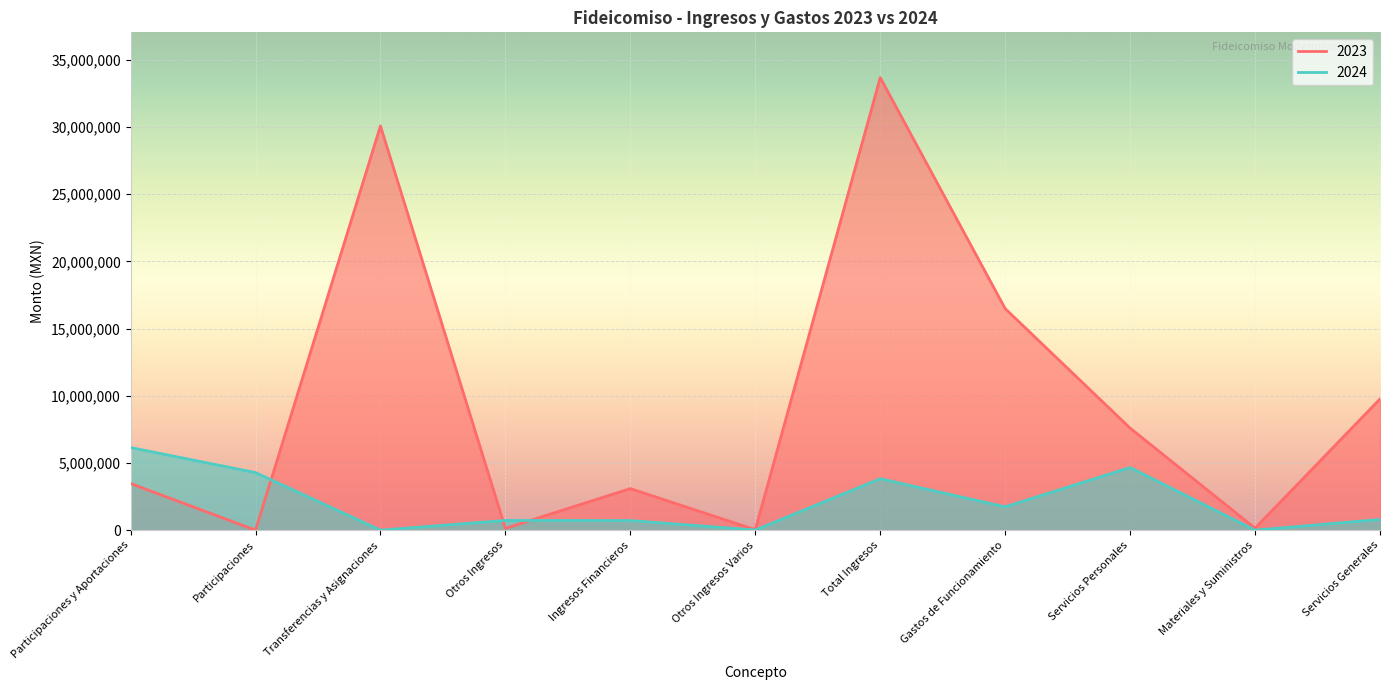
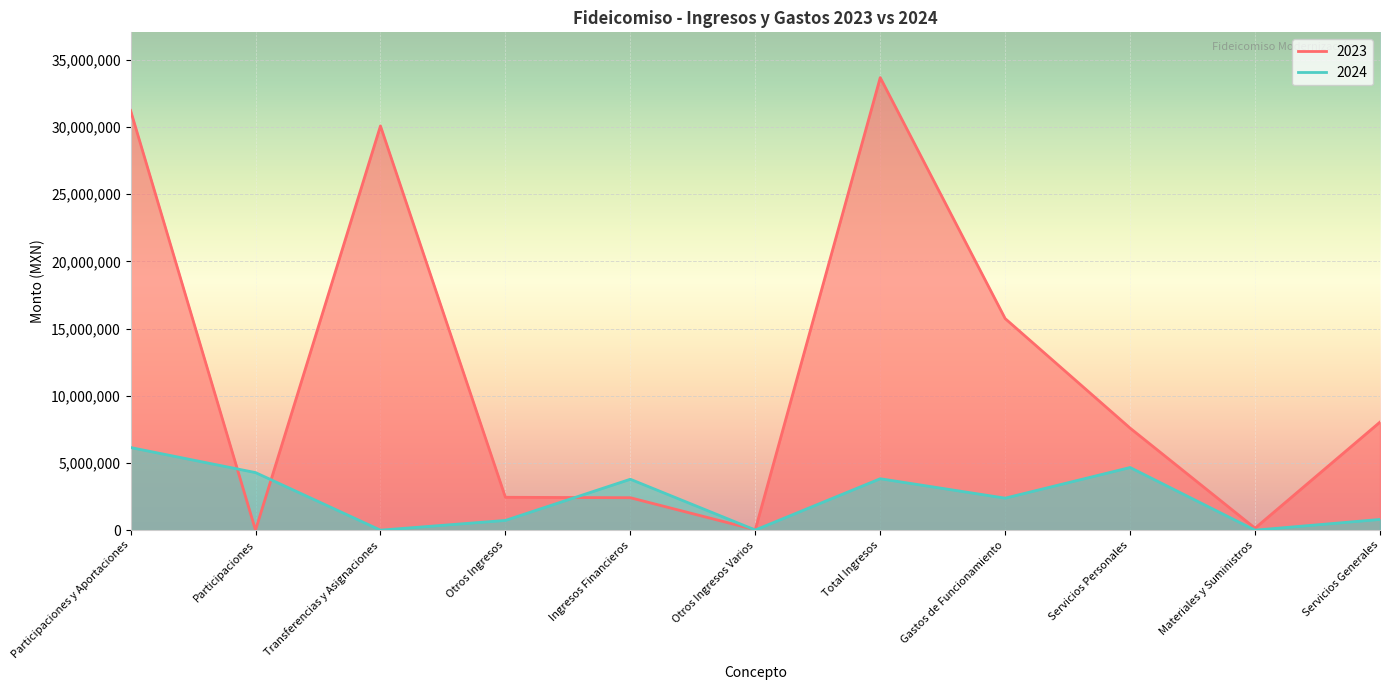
  {
    "2023": {
-     "Participaciones y Aportaciones": "3,500,000",
+     "Participaciones y Aportaciones": "31,200,000",
      "Participaciones": "0",
      "Transferencias y Asignaciones": "30,100,000",
-     "Otros Ingresos": "100,000",
-     "Ingresos Financieros": "3,100,000",
+     "Otros Ingresos": "2,400,000",
+     "Ingresos Financieros": "2,400,000",
      "Total Ingresos": "33,700,000",
-     "Gastos de Funcionamiento": "16,500,000",
+     "Gastos de Funcionamiento": "15,700,000",
      "Servicios Personales": "7,600,000",
-     "Servicios Generales": "9,800,000"
+     "Servicios Generales": "8,000,000"
    },
    "2024": {
      "Participaciones y Aportaciones": "6,200,000",
      "Participaciones": "4,300,000",
      "Transferencias y Asignaciones": "0",
      "Otros Ingresos": "700,000",
-     "Ingresos Financieros": "700,000",
+     "Ingresos Financieros": "3,800,000",
      "Total Ingresos": "3,800,000",
-     "Gastos de Funcionamiento": "1,700,000",
+     "Gastos de Funcionamiento": "2,400,000",
      "Servicios Personales": "4,700,000",
      "Servicios Generales": "800,000"
    }
  }
